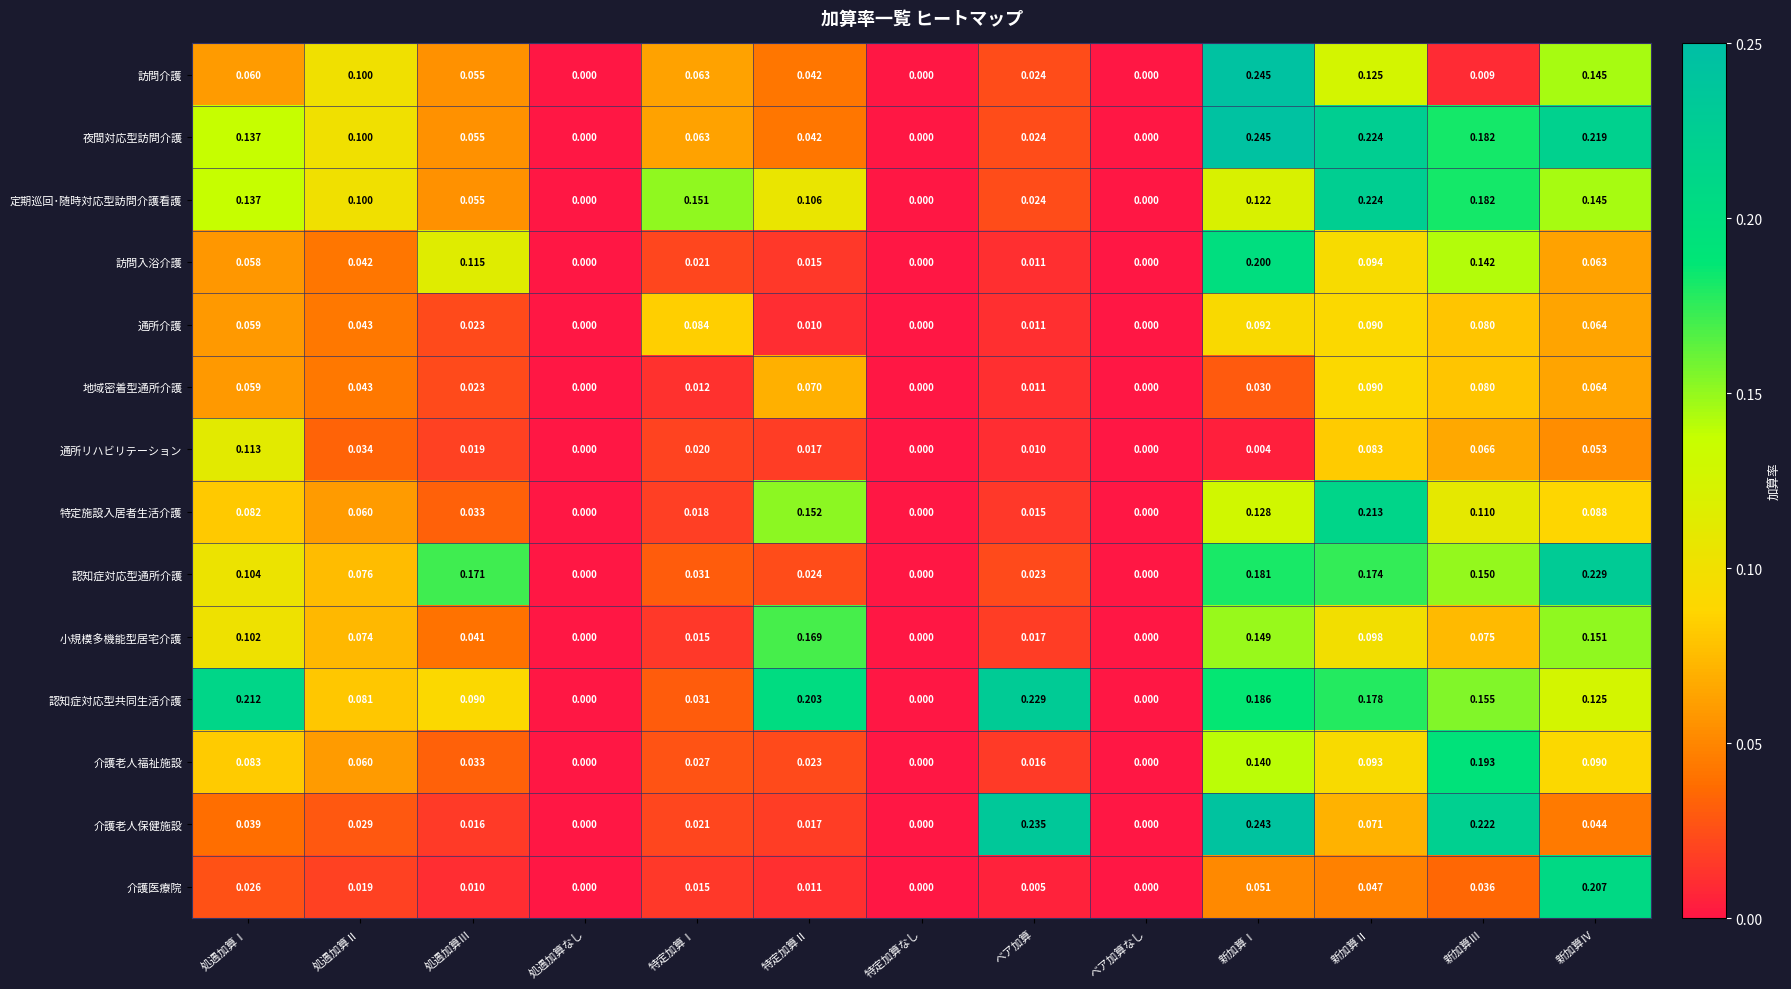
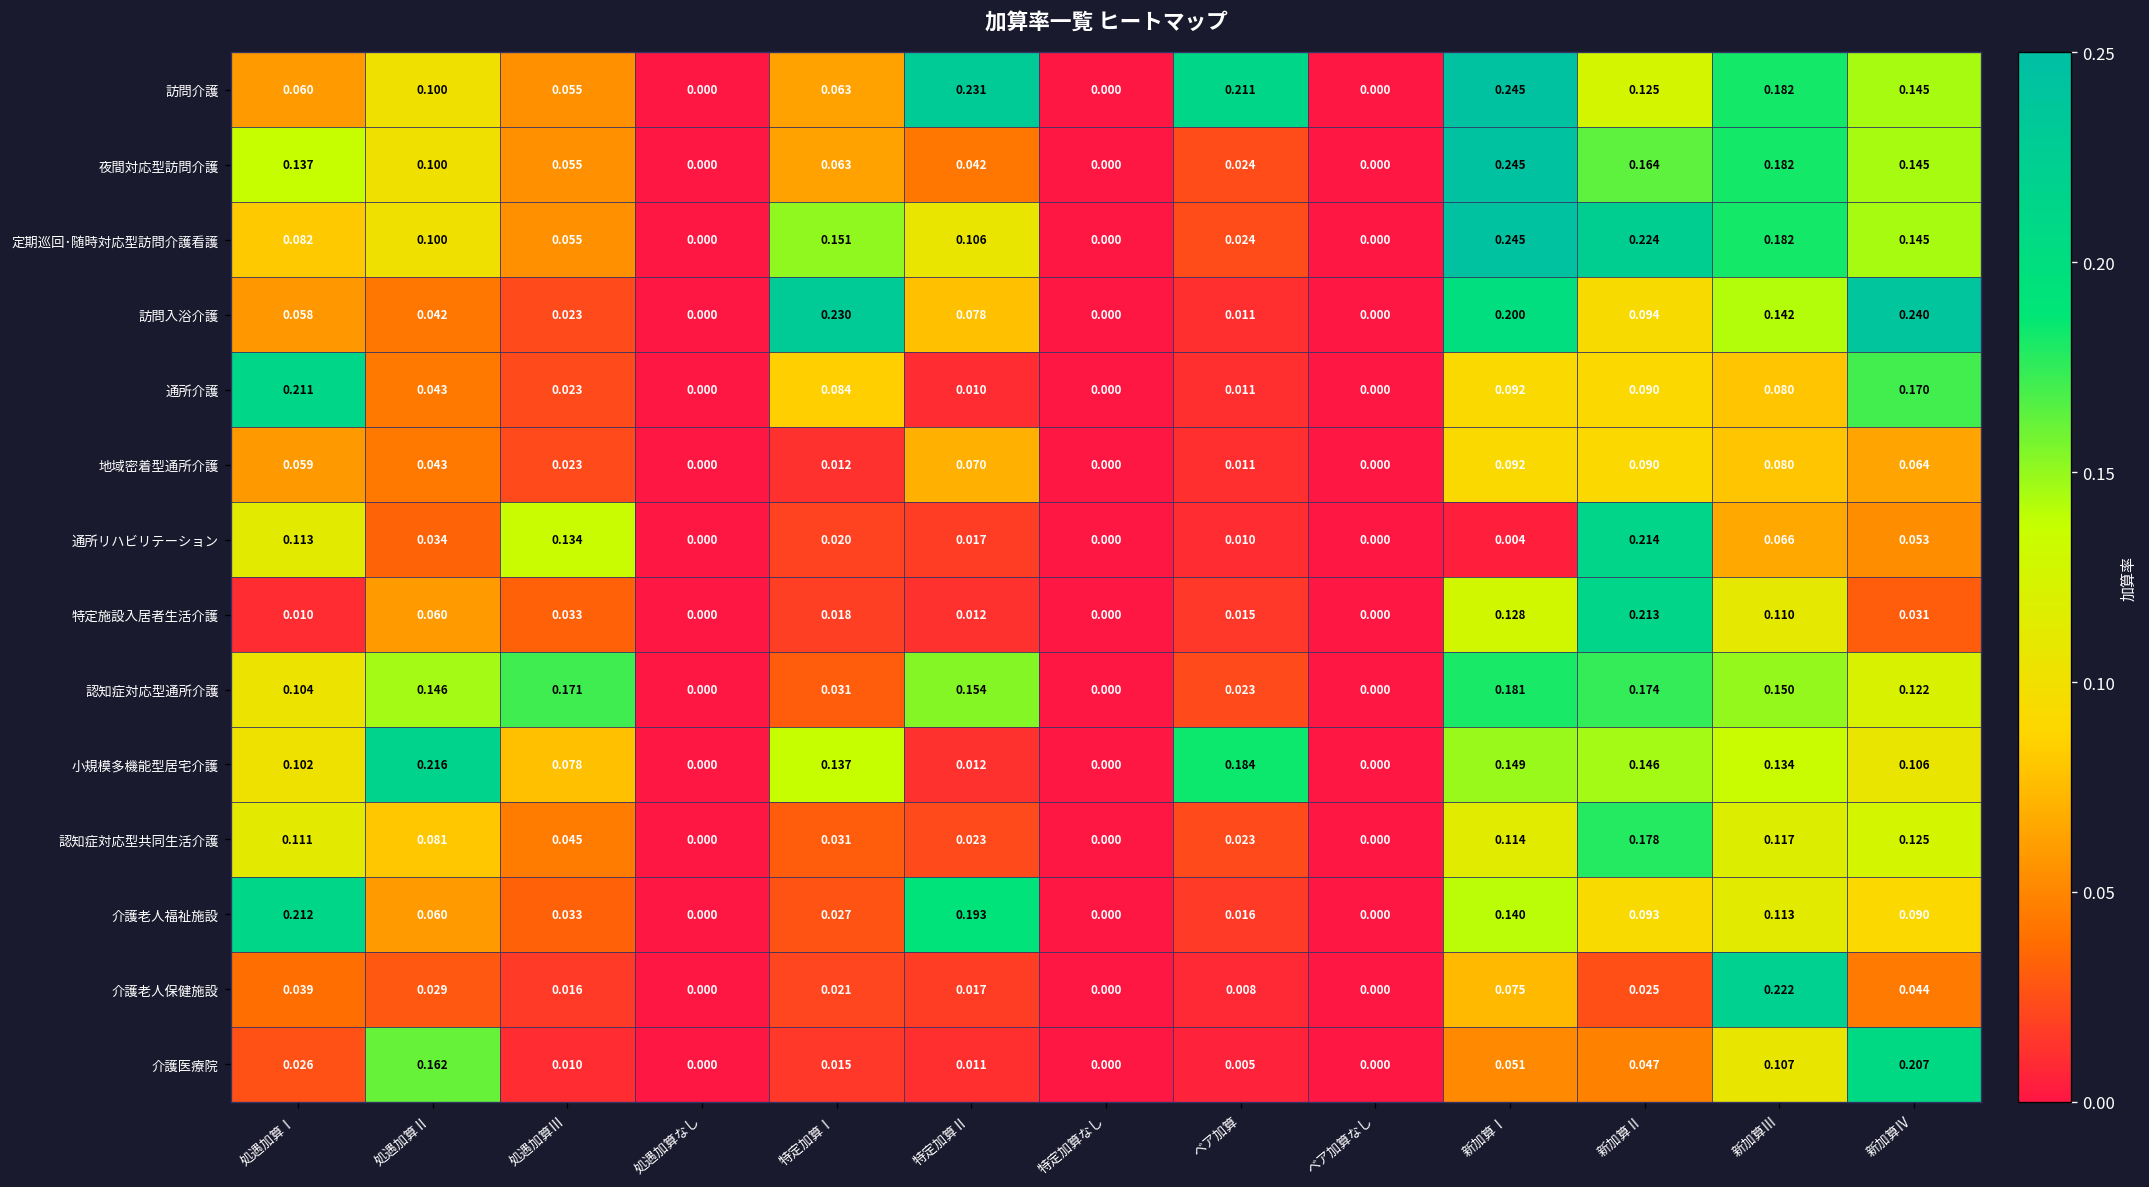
  {
    "訪問介護": {
      "処遇加算Ⅰ": 0.060,
      "処遇加算Ⅱ": 0.100,
      "処遇加算Ⅲ": 0.055,
      "処遇加算なし": 0.000,
      "特定加算Ⅰ": 0.063,
-     "特定加算Ⅱ": 0.042,
+     "特定加算Ⅱ": 0.231,
      "特定加算なし": 0.000,
-     "ベア加算": 0.024,
+     "ベア加算": 0.211,
      "ベア加算なし": 0.000,
      "新加算Ⅰ": 0.245,
      "新加算Ⅱ": 0.125,
-     "新加算Ⅲ": 0.009,
+     "新加算Ⅲ": 0.182,
      "新加算Ⅳ": 0.145
    },
    "夜間対応型訪問介護": {
      "処遇加算Ⅰ": 0.137,
      "処遇加算Ⅱ": 0.100,
      "処遇加算Ⅲ": 0.055,
      "処遇加算なし": 0.000,
      "特定加算Ⅰ": 0.063,
      "特定加算Ⅱ": 0.042,
      "特定加算なし": 0.000,
      "ベア加算": 0.024,
      "ベア加算なし": 0.000,
      "新加算Ⅰ": 0.245,
-     "新加算Ⅱ": 0.224,
+     "新加算Ⅱ": 0.164,
      "新加算Ⅲ": 0.182,
-     "新加算Ⅳ": 0.219
+     "新加算Ⅳ": 0.145
    },
    "定期巡回･随時対応型訪問介護看護": {
-     "処遇加算Ⅰ": 0.137,
+     "処遇加算Ⅰ": 0.082,
      "処遇加算Ⅱ": 0.100,
      "処遇加算Ⅲ": 0.055,
      "処遇加算なし": 0.000,
      "特定加算Ⅰ": 0.151,
      "特定加算Ⅱ": 0.106,
      "特定加算なし": 0.000,
      "ベア加算": 0.024,
      "ベア加算なし": 0.000,
-     "新加算Ⅰ": 0.122,
+     "新加算Ⅰ": 0.245,
      "新加算Ⅱ": 0.224,
      "新加算Ⅲ": 0.182,
      "新加算Ⅳ": 0.145
    },
    "訪問入浴介護": {
      "処遇加算Ⅰ": 0.058,
      "処遇加算Ⅱ": 0.042,
-     "処遇加算Ⅲ": 0.115,
+     "処遇加算Ⅲ": 0.023,
      "処遇加算なし": 0.000,
-     "特定加算Ⅰ": 0.021,
-     "特定加算Ⅱ": 0.015,
+     "特定加算Ⅰ": 0.230,
+     "特定加算Ⅱ": 0.078,
      "特定加算なし": 0.000,
      "ベア加算": 0.011,
      "ベア加算なし": 0.000,
      "新加算Ⅰ": 0.200,
      "新加算Ⅱ": 0.094,
      "新加算Ⅲ": 0.142,
-     "新加算Ⅳ": 0.063
+     "新加算Ⅳ": 0.240
    },
    "通所介護": {
-     "処遇加算Ⅰ": 0.059,
+     "処遇加算Ⅰ": 0.211,
      "処遇加算Ⅱ": 0.043,
      "処遇加算Ⅲ": 0.023,
      "処遇加算なし": 0.000,
      "特定加算Ⅰ": 0.084,
      "特定加算Ⅱ": 0.010,
      "特定加算なし": 0.000,
      "ベア加算": 0.011,
      "ベア加算なし": 0.000,
      "新加算Ⅰ": 0.092,
      "新加算Ⅱ": 0.090,
      "新加算Ⅲ": 0.080,
-     "新加算Ⅳ": 0.064
+     "新加算Ⅳ": 0.170
    },
    "地域密着型通所介護": {
      "処遇加算Ⅰ": 0.059,
      "処遇加算Ⅱ": 0.043,
      "処遇加算Ⅲ": 0.023,
      "処遇加算なし": 0.000,
      "特定加算Ⅰ": 0.012,
      "特定加算Ⅱ": 0.070,
      "特定加算なし": 0.000,
      "ベア加算": 0.011,
      "ベア加算なし": 0.000,
-     "新加算Ⅰ": 0.030,
+     "新加算Ⅰ": 0.092,
      "新加算Ⅱ": 0.090,
      "新加算Ⅲ": 0.080,
      "新加算Ⅳ": 0.064
    },
    "通所リハビリテーション": {
      "処遇加算Ⅰ": 0.113,
      "処遇加算Ⅱ": 0.034,
-     "処遇加算Ⅲ": 0.019,
+     "処遇加算Ⅲ": 0.134,
      "処遇加算なし": 0.000,
      "特定加算Ⅰ": 0.020,
      "特定加算Ⅱ": 0.017,
      "特定加算なし": 0.000,
      "ベア加算": 0.010,
      "ベア加算なし": 0.000,
      "新加算Ⅰ": 0.004,
-     "新加算Ⅱ": 0.083,
+     "新加算Ⅱ": 0.214,
      "新加算Ⅲ": 0.066,
      "新加算Ⅳ": 0.053
    },
    "特定施設入居者生活介護": {
-     "処遇加算Ⅰ": 0.082,
+     "処遇加算Ⅰ": 0.010,
      "処遇加算Ⅱ": 0.060,
      "処遇加算Ⅲ": 0.033,
      "処遇加算なし": 0.000,
      "特定加算Ⅰ": 0.018,
-     "特定加算Ⅱ": 0.152,
+     "特定加算Ⅱ": 0.012,
      "特定加算なし": 0.000,
      "ベア加算": 0.015,
      "ベア加算なし": 0.000,
      "新加算Ⅰ": 0.128,
      "新加算Ⅱ": 0.213,
      "新加算Ⅲ": 0.110,
-     "新加算Ⅳ": 0.088
+     "新加算Ⅳ": 0.031
    },
    "認知症対応型通所介護": {
      "処遇加算Ⅰ": 0.104,
-     "処遇加算Ⅱ": 0.076,
+     "処遇加算Ⅱ": 0.146,
      "処遇加算Ⅲ": 0.171,
      "処遇加算なし": 0.000,
      "特定加算Ⅰ": 0.031,
-     "特定加算Ⅱ": 0.024,
+     "特定加算Ⅱ": 0.154,
      "特定加算なし": 0.000,
      "ベア加算": 0.023,
      "ベア加算なし": 0.000,
      "新加算Ⅰ": 0.181,
      "新加算Ⅱ": 0.174,
      "新加算Ⅲ": 0.150,
-     "新加算Ⅳ": 0.229
+     "新加算Ⅳ": 0.122
    },
    "小規模多機能型居宅介護": {
      "処遇加算Ⅰ": 0.102,
-     "処遇加算Ⅱ": 0.074,
-     "処遇加算Ⅲ": 0.041,
+     "処遇加算Ⅱ": 0.216,
+     "処遇加算Ⅲ": 0.078,
      "処遇加算なし": 0.000,
-     "特定加算Ⅰ": 0.015,
-     "特定加算Ⅱ": 0.169,
+     "特定加算Ⅰ": 0.137,
+     "特定加算Ⅱ": 0.012,
      "特定加算なし": 0.000,
-     "ベア加算": 0.017,
+     "ベア加算": 0.184,
      "ベア加算なし": 0.000,
      "新加算Ⅰ": 0.149,
-     "新加算Ⅱ": 0.098,
-     "新加算Ⅲ": 0.075,
-     "新加算Ⅳ": 0.151
+     "新加算Ⅱ": 0.146,
+     "新加算Ⅲ": 0.134,
+     "新加算Ⅳ": 0.106
    },
    "認知症対応型共同生活介護": {
-     "処遇加算Ⅰ": 0.212,
+     "処遇加算Ⅰ": 0.111,
      "処遇加算Ⅱ": 0.081,
-     "処遇加算Ⅲ": 0.090,
+     "処遇加算Ⅲ": 0.045,
      "処遇加算なし": 0.000,
      "特定加算Ⅰ": 0.031,
-     "特定加算Ⅱ": 0.203,
+     "特定加算Ⅱ": 0.023,
      "特定加算なし": 0.000,
-     "ベア加算": 0.229,
+     "ベア加算": 0.023,
      "ベア加算なし": 0.000,
-     "新加算Ⅰ": 0.186,
+     "新加算Ⅰ": 0.114,
      "新加算Ⅱ": 0.178,
-     "新加算Ⅲ": 0.155,
+     "新加算Ⅲ": 0.117,
      "新加算Ⅳ": 0.125
    },
    "介護老人福祉施設": {
-     "処遇加算Ⅰ": 0.083,
+     "処遇加算Ⅰ": 0.212,
      "処遇加算Ⅱ": 0.060,
      "処遇加算Ⅲ": 0.033,
      "処遇加算なし": 0.000,
      "特定加算Ⅰ": 0.027,
-     "特定加算Ⅱ": 0.023,
+     "特定加算Ⅱ": 0.193,
      "特定加算なし": 0.000,
      "ベア加算": 0.016,
      "ベア加算なし": 0.000,
      "新加算Ⅰ": 0.140,
      "新加算Ⅱ": 0.093,
-     "新加算Ⅲ": 0.193,
+     "新加算Ⅲ": 0.113,
      "新加算Ⅳ": 0.090
    },
    "介護老人保健施設": {
      "処遇加算Ⅰ": 0.039,
      "処遇加算Ⅱ": 0.029,
      "処遇加算Ⅲ": 0.016,
      "処遇加算なし": 0.000,
      "特定加算Ⅰ": 0.021,
      "特定加算Ⅱ": 0.017,
      "特定加算なし": 0.000,
-     "ベア加算": 0.235,
+     "ベア加算": 0.008,
      "ベア加算なし": 0.000,
-     "新加算Ⅰ": 0.243,
-     "新加算Ⅱ": 0.071,
+     "新加算Ⅰ": 0.075,
+     "新加算Ⅱ": 0.025,
      "新加算Ⅲ": 0.222,
      "新加算Ⅳ": 0.044
    },
    "介護医療院": {
      "処遇加算Ⅰ": 0.026,
-     "処遇加算Ⅱ": 0.019,
+     "処遇加算Ⅱ": 0.162,
      "処遇加算Ⅲ": 0.010,
      "処遇加算なし": 0.000,
      "特定加算Ⅰ": 0.015,
      "特定加算Ⅱ": 0.011,
      "特定加算なし": 0.000,
      "ベア加算": 0.005,
      "ベア加算なし": 0.000,
      "新加算Ⅰ": 0.051,
      "新加算Ⅱ": 0.047,
-     "新加算Ⅲ": 0.036,
+     "新加算Ⅲ": 0.107,
      "新加算Ⅳ": 0.207
    }
  }
